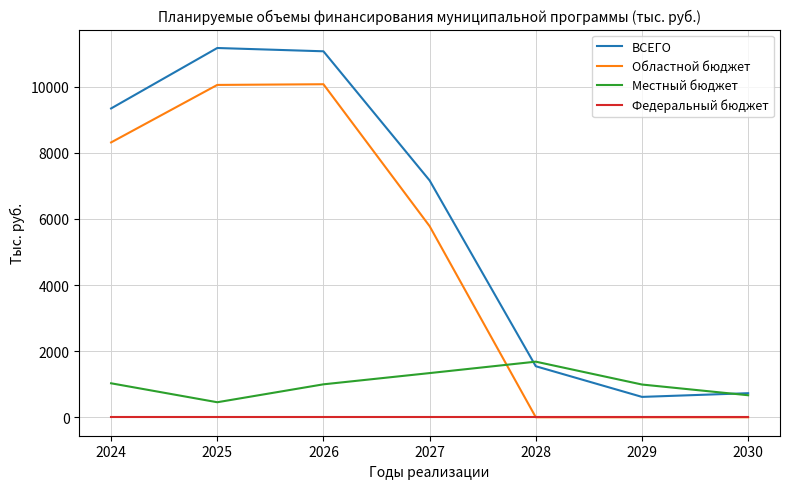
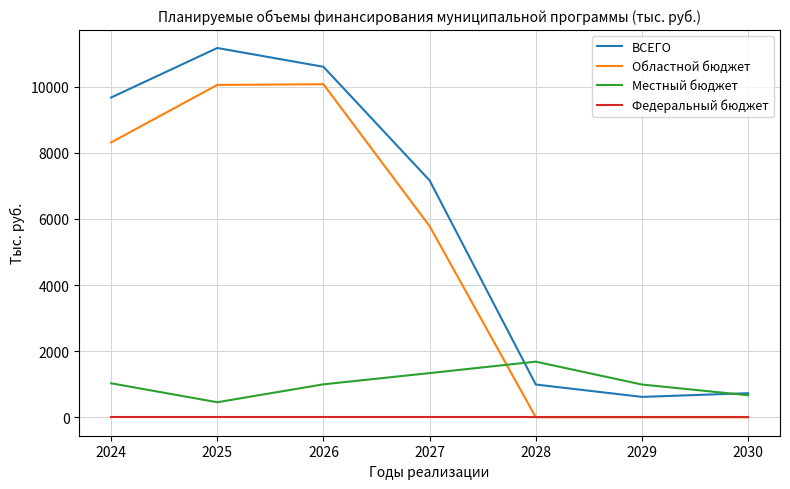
  {
    "ВСЕГО": {
-     "2024": 9300,
+     "2024": 9700,
      "2025": 11200,
-     "2026": 11100,
+     "2026": 10600,
      "2027": 7200,
-     "2028": 1500,
+     "2028": 1000,
      "2029": 600
    },
    "Областной бюджет": {
      "2024": 8300,
      "2025": 10100,
      "2026": 10100,
      "2027": 5800
    },
    "Местный бюджет": {
      "2024": 1000,
      "2025": 500,
      "2026": 1000,
      "2027": 1300,
      "2028": 1700,
      "2029": 1000
    },
    "Федеральный бюджет": {
      "2024": 0,
      "2025": 0,
      "2026": 0,
      "2027": 0
    }
  }
